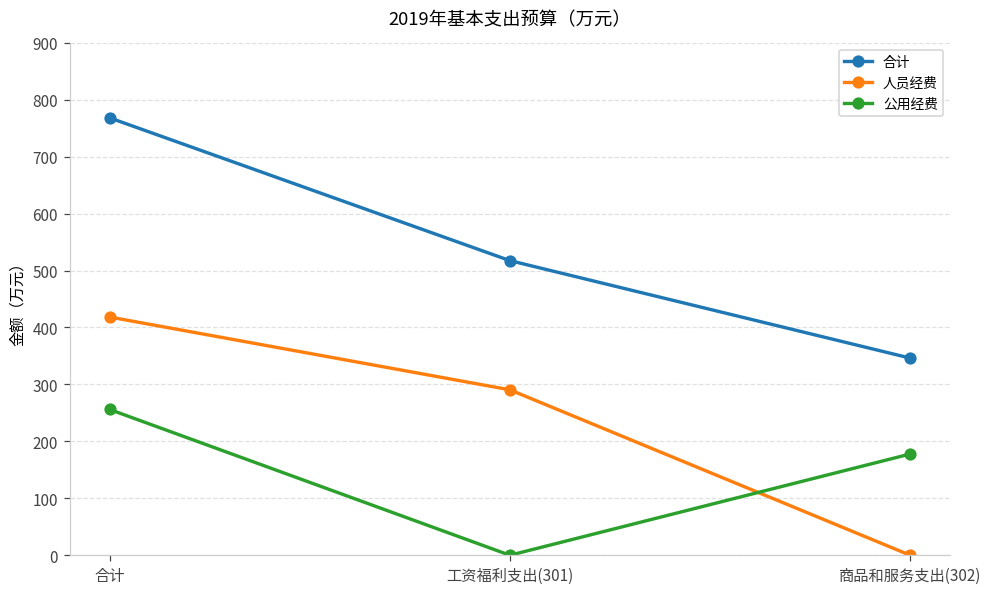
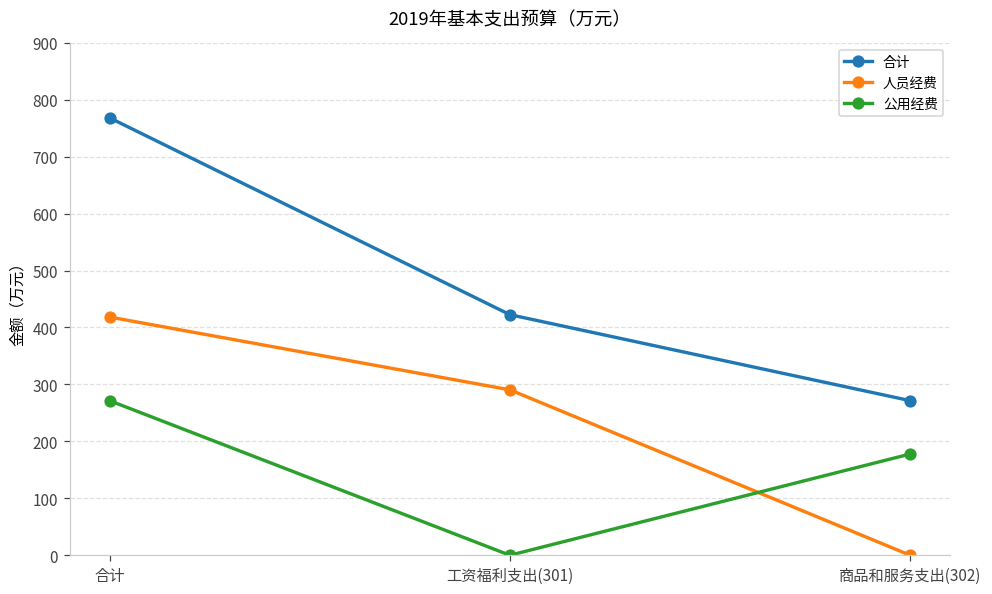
  {
    "合计": {
      "合计": 770,
-     "工资福利支出(301)": 520,
-     "商品和服务支出(302)": 350
+     "工资福利支出(301)": 420,
+     "商品和服务支出(302)": 270
    },
    "人员经费": {
      "合计": 420,
      "工资福利支出(301)": 290,
      "商品和服务支出(302)": 0
    },
    "公用经费": {
-     "合计": 260,
+     "合计": 270,
      "工资福利支出(301)": 0,
      "商品和服务支出(302)": 180
    }
  }
